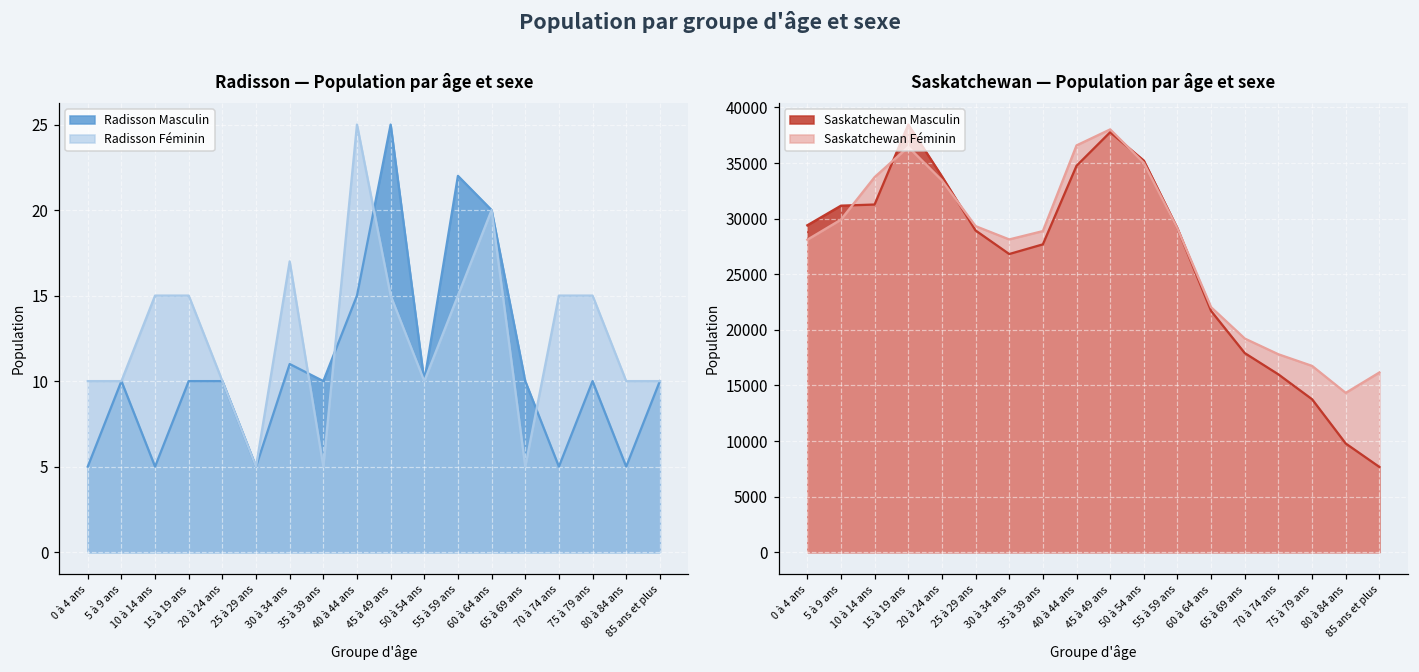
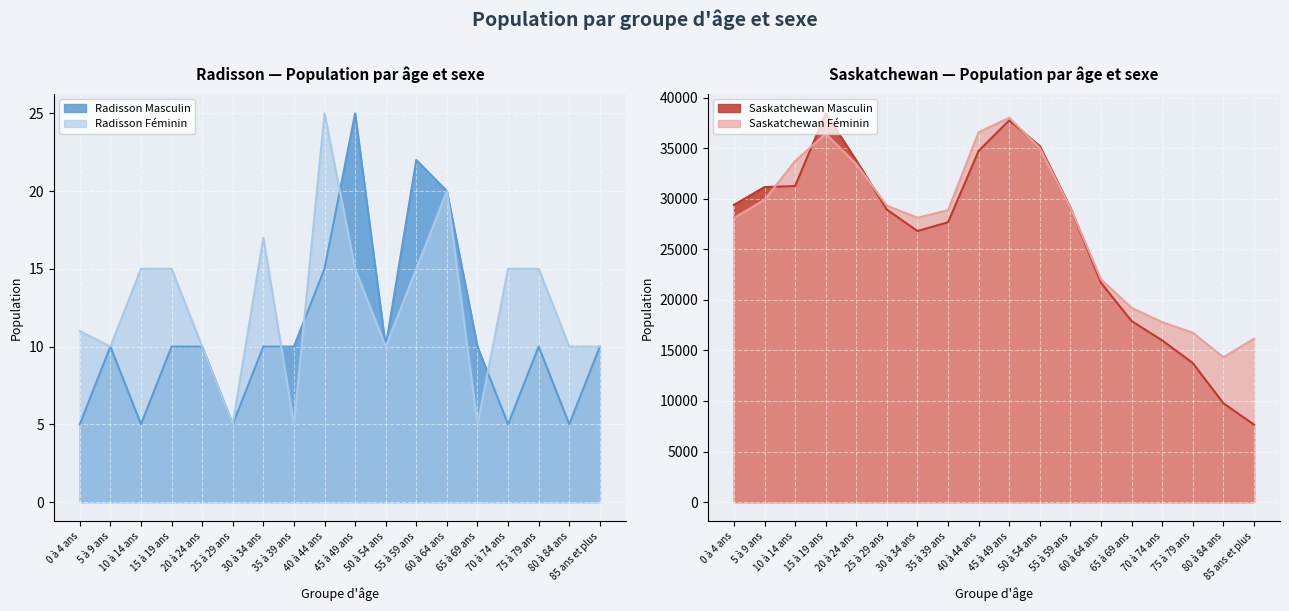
  {
    "Radisson — Population par âge et sexe": {
      "Radisson Masculin": {
        "0 à 4 ans": 5,
        "10 à 14 ans": 5,
        "15 à 19 ans": 10,
-       "30 à 34 ans": 11,
+       "30 à 34 ans": 10,
        "35 à 39 ans": 10,
        "40 à 44 ans": 15,
        "45 à 49 ans": 25,
        "55 à 59 ans": 22,
        "65 à 69 ans": 10,
        "70 à 74 ans": 5,
        "75 à 79 ans": 10,
        "80 à 84 ans": 5
      },
      "Radisson Féminin": {
-       "0 à 4 ans": 10,
+       "0 à 4 ans": 11,
        "10 à 14 ans": 15,
        "15 à 19 ans": 15,
        "30 à 34 ans": 17,
        "35 à 39 ans": 5,
        "40 à 44 ans": 25,
        "45 à 49 ans": 15,
        "55 à 59 ans": 15,
        "65 à 69 ans": 5,
        "70 à 74 ans": 15,
        "75 à 79 ans": 15,
        "80 à 84 ans": 10
      }
    },
    "Saskatchewan — Population par âge et sexe": {
      "Saskatchewan Masculin": {
        "0 à 4 ans": 29400,
        "5 à 9 ans": 31200,
        "10 à 14 ans": 31300,
        "20 à 24 ans": 33800,
        "25 à 29 ans": 28900,
        "30 à 34 ans": 26800,
        "35 à 39 ans": 27700,
        "40 à 44 ans": 34700,
        "45 à 49 ans": 37800,
        "60 à 64 ans": 21700,
        "65 à 69 ans": 17900,
        "70 à 74 ans": 16000,
        "75 à 79 ans": 13800,
        "80 à 84 ans": 9800,
        "85 ans et plus": 7700
      },
      "Saskatchewan Féminin": {
        "0 à 4 ans": 28100,
        "5 à 9 ans": 29900,
        "10 à 14 ans": 33700,
        "20 à 24 ans": 33400,
        "25 à 29 ans": 29300,
        "30 à 34 ans": 28100,
        "35 à 39 ans": 28900,
        "40 à 44 ans": 36600,
        "45 à 49 ans": 38000,
        "60 à 64 ans": 22000,
        "65 à 69 ans": 19200,
        "70 à 74 ans": 17800,
        "75 à 79 ans": 16800,
        "80 à 84 ans": 14300,
        "85 ans et plus": 16200
      }
    }
  }
